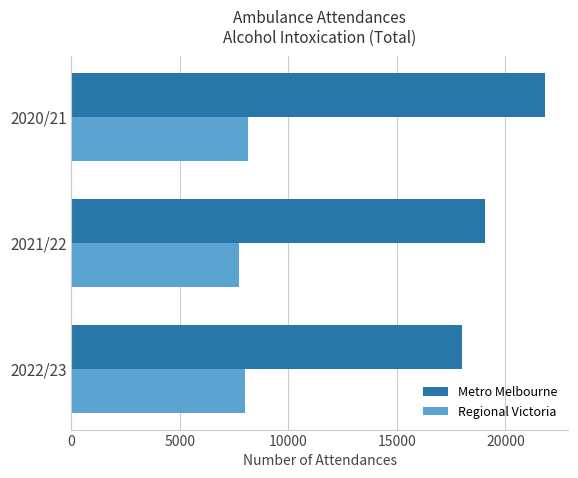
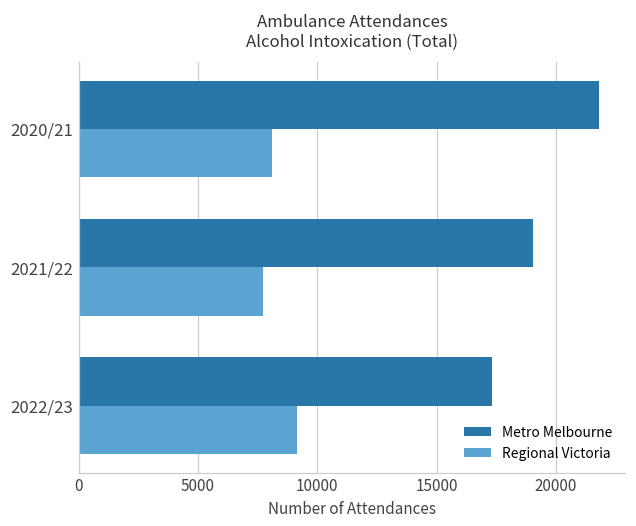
  {
    "Metro Melbourne": {
      "2020/21": 21800,
      "2021/22": 19100,
-     "2022/23": 18000
+     "2022/23": 17300
    },
    "Regional Victoria": {
      "2020/21": 8100,
      "2021/22": 7700,
-     "2022/23": 8000
+     "2022/23": 9200
    }
  }
